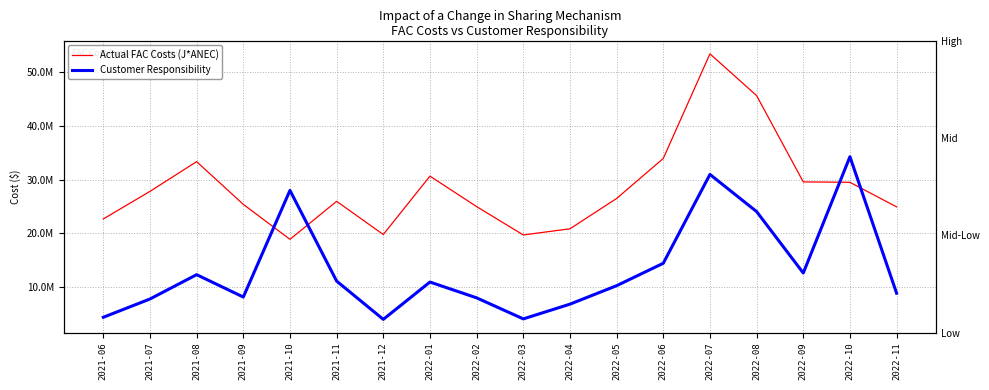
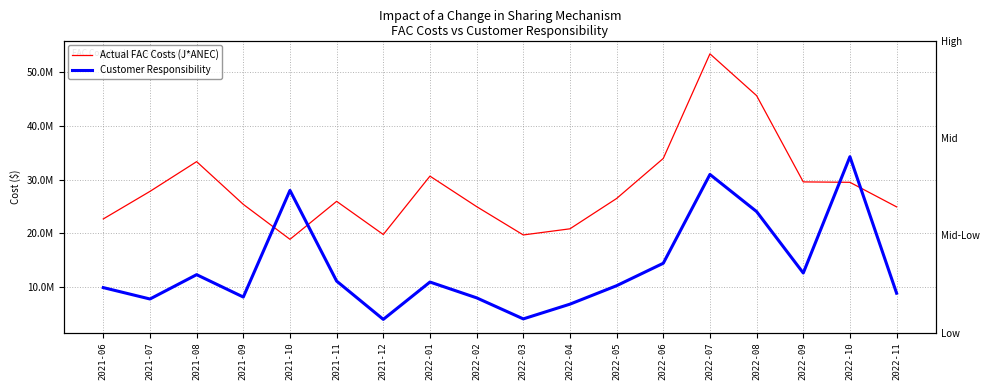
  {
    "Actual FAC Costs (J*ANEC)": {
      "2021-06": 23000000,
      "2021-07": 28000000,
      "2021-08": 33000000,
      "2021-09": 25000000,
      "2021-10": 19000000,
      "2021-11": 26000000,
      "2021-12": 20000000,
      "2022-01": 31000000,
      "2022-02": 25000000,
      "2022-03": 20000000,
      "2022-04": 21000000,
      "2022-05": 26000000,
      "2022-06": 34000000,
      "2022-07": 53000000,
      "2022-08": 46000000,
      "2022-09": 30000000,
      "2022-10": 29000000,
      "2022-11": 25000000
    },
    "Customer Responsibility": {
-     "2021-06": 4000000,
+     "2021-06": 10000000,
      "2021-07": 8000000,
      "2021-08": 12000000,
      "2021-09": 8000000,
      "2021-10": 28000000,
      "2021-11": 11000000,
      "2021-12": 4000000,
      "2022-01": 11000000,
      "2022-02": 8000000,
      "2022-03": 4000000,
      "2022-04": 7000000,
      "2022-05": 10000000,
      "2022-06": 14000000,
      "2022-07": 31000000,
      "2022-08": 24000000,
      "2022-09": 13000000,
      "2022-10": 34000000,
      "2022-11": 9000000
    }
  }
